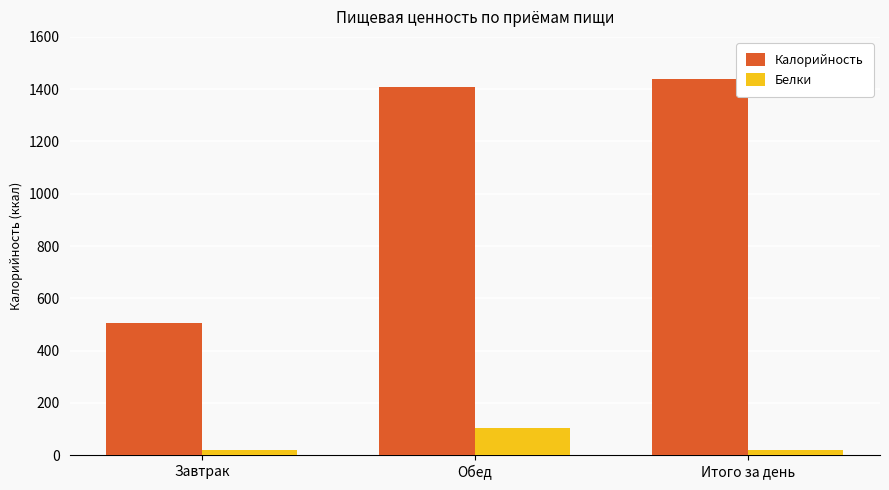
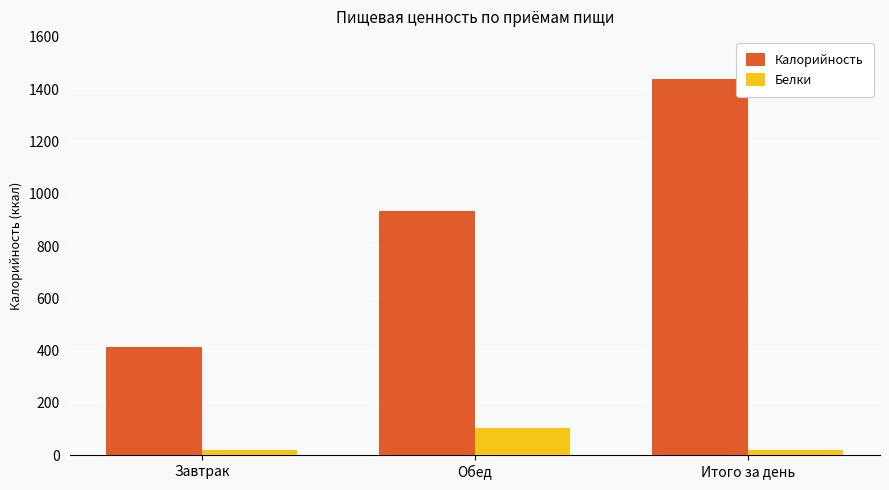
  {
    "Калорийность": {
-     "Завтрак": 510,
-     "Обед": 1410,
+     "Завтрак": 410,
+     "Обед": 930,
      "Итого за день": 1440
    },
    "Белки": {
      "Завтрак": 20,
      "Обед": 110,
      "Итого за день": 20
    }
  }
